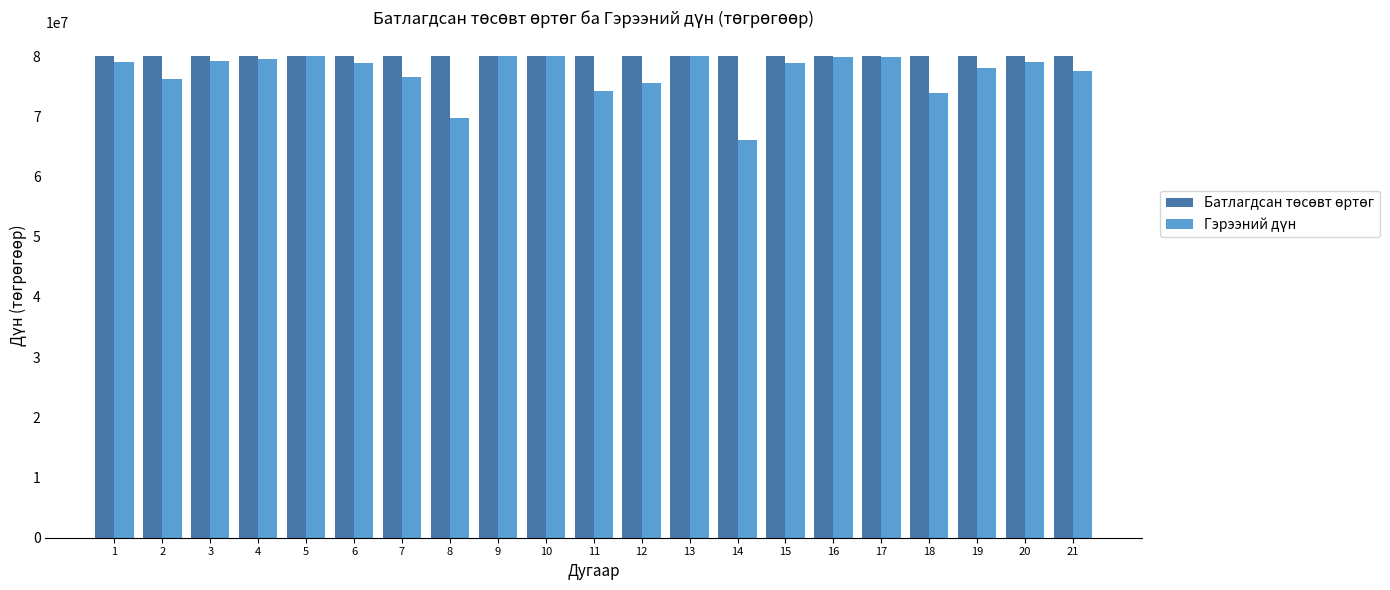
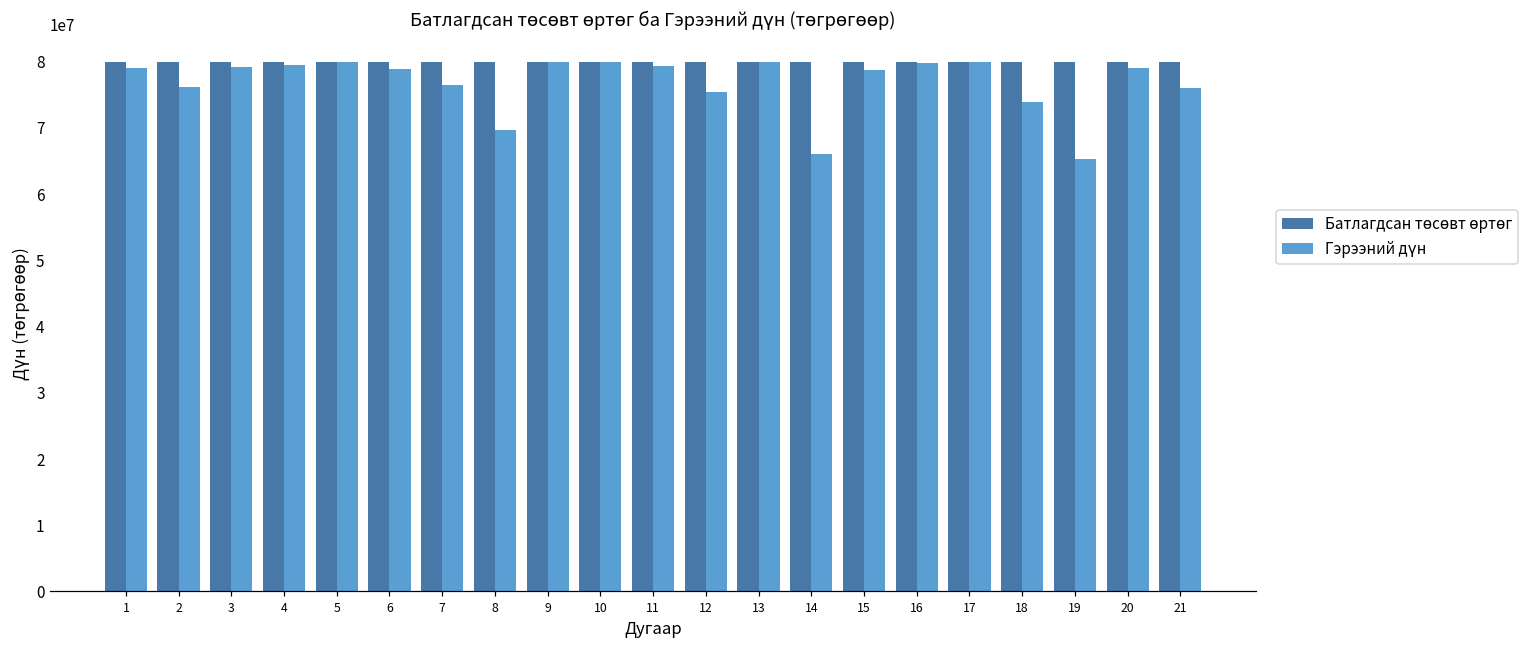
  {
    "Батлагдсан төсөвт өртөг": {
      "1": 80000000,
      "2": 80000000,
      "3": 80000000,
      "4": 80000000,
      "5": 80000000,
      "6": 80000000,
      "7": 80000000,
      "8": 80000000,
      "9": 80000000,
      "10": 80000000,
      "11": 80000000,
      "12": 80000000,
      "13": 80000000,
      "14": 80000000,
      "15": 80000000,
      "16": 80000000,
      "17": 80000000,
      "18": 80000000,
      "19": 80000000,
      "20": 80000000,
      "21": 80000000
    },
    "Гэрээний дүн": {
      "1": 79000000,
      "2": 76000000,
      "3": 79000000,
      "4": 80000000,
      "5": 80000000,
      "6": 79000000,
      "7": 76000000,
      "8": 70000000,
      "9": 80000000,
      "10": 80000000,
-     "11": 74000000,
+     "11": 79000000,
      "12": 75000000,
      "13": 80000000,
      "14": 66000000,
      "15": 79000000,
      "16": 80000000,
      "17": 80000000,
      "18": 74000000,
-     "19": 78000000,
+     "19": 65000000,
      "20": 79000000,
-     "21": 78000000
+     "21": 76000000
    }
  }
